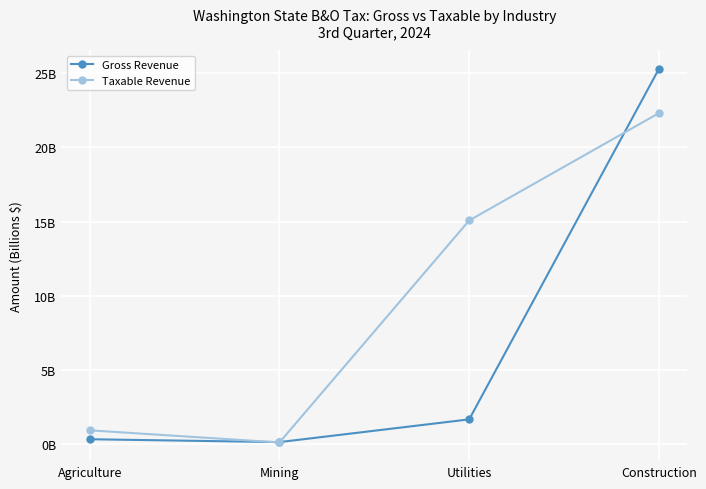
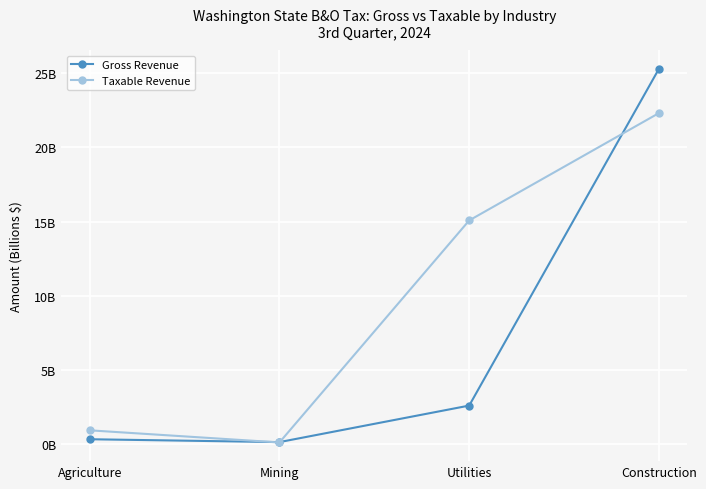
  {
    "Gross Revenue": {
      "Agriculture": 400000000,
-     "Utilities": 1700000000,
+     "Utilities": 2600000000,
      "Construction": 25300000000
    },
    "Taxable Revenue": {
      "Agriculture": 1000000000,
      "Utilities": 15100000000,
      "Construction": 22300000000
    }
  }
